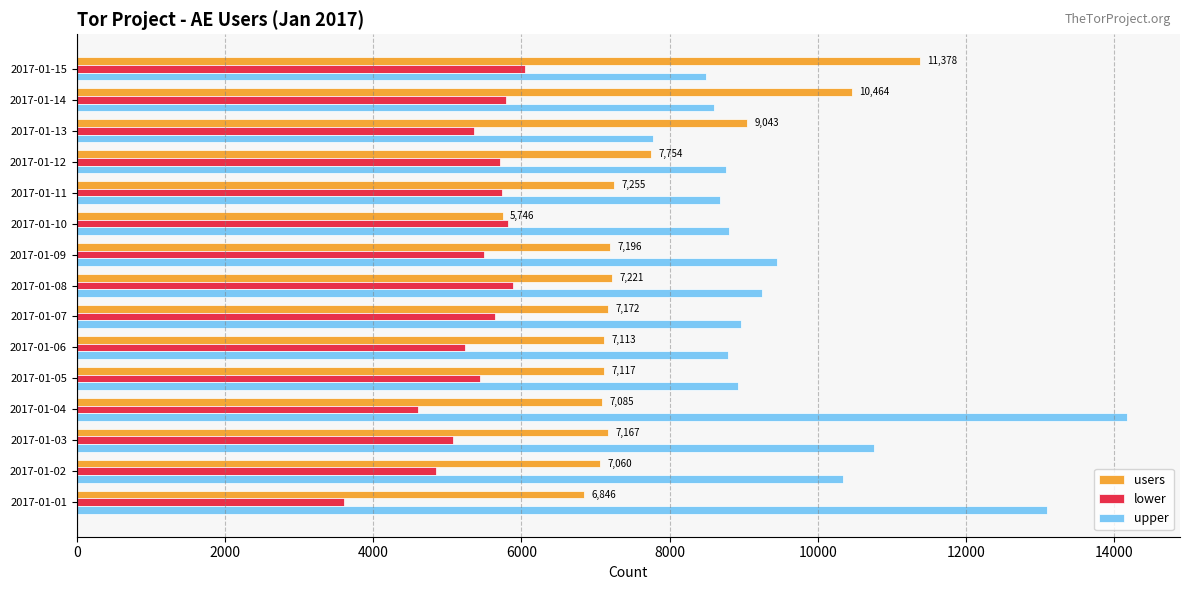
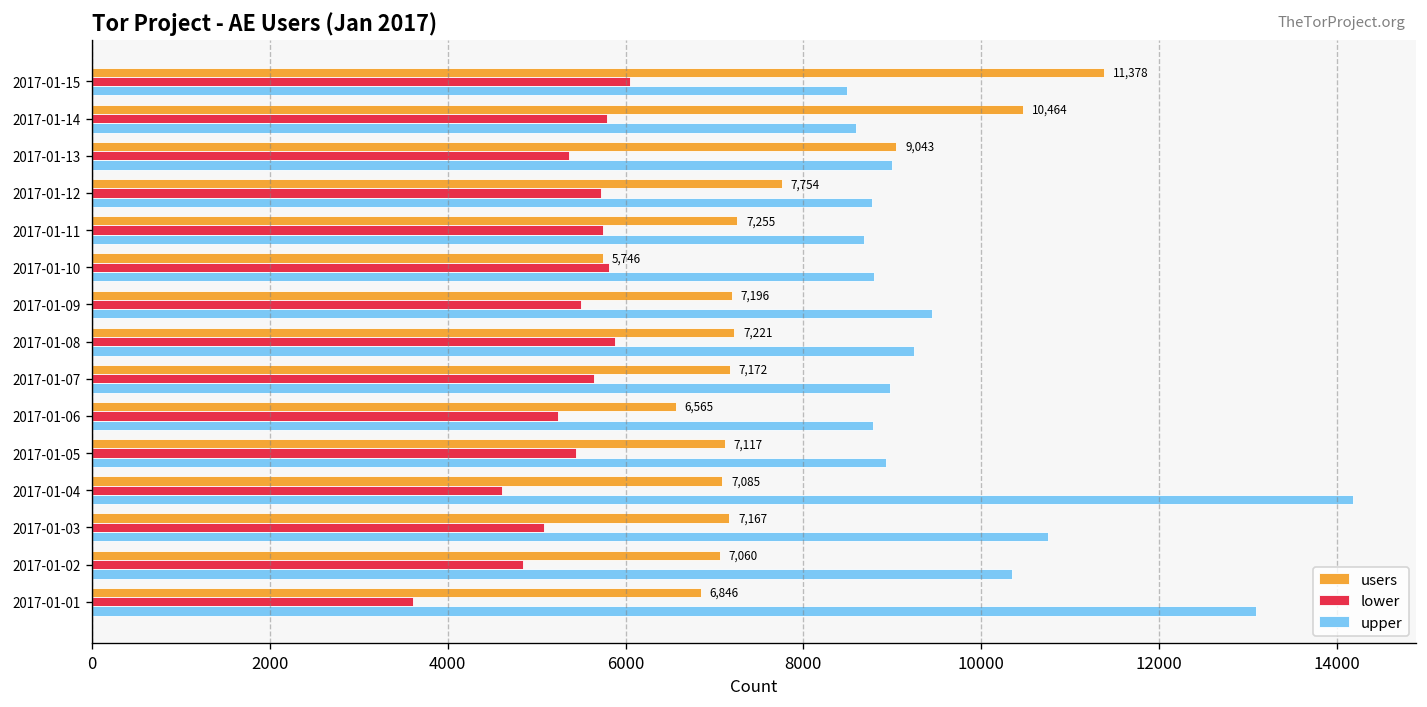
  {
    "users": {
      "2017-01-15": "11,378",
      "2017-01-14": "10,464",
      "2017-01-13": "9,043",
      "2017-01-12": "7,754",
      "2017-01-11": "7,255",
      "2017-01-10": "5,746",
      "2017-01-09": "7,196",
      "2017-01-08": "7,221",
      "2017-01-07": "7,172",
-     "2017-01-06": "7,113",
+     "2017-01-06": "6,565",
      "2017-01-05": "7,117",
      "2017-01-04": "7,085",
      "2017-01-03": "7,167",
      "2017-01-02": "7,060",
      "2017-01-01": "6,846"
    },
    "lower": {
      "2017-01-15": "6100",
      "2017-01-14": "5800",
      "2017-01-13": "5400",
      "2017-01-12": "5700",
      "2017-01-11": "5700",
      "2017-01-09": "5500",
      "2017-01-08": "5900",
      "2017-01-07": "5600",
      "2017-01-06": "5200",
      "2017-01-05": "5400",
      "2017-01-04": "4600",
      "2017-01-03": "5100",
      "2017-01-02": "4800",
      "2017-01-01": "3600"
    },
    "upper": {
      "2017-01-15": "8500",
      "2017-01-14": "8600",
-     "2017-01-13": "7800",
+     "2017-01-13": "9000",
      "2017-01-12": "8800",
      "2017-01-11": "8700",
      "2017-01-10": "8800",
      "2017-01-09": "9500",
      "2017-01-08": "9200",
      "2017-01-07": "9000",
      "2017-01-06": "8800",
      "2017-01-05": "8900",
      "2017-01-04": "14200",
      "2017-01-03": "10800",
      "2017-01-02": "10300",
      "2017-01-01": "13100"
    }
  }
